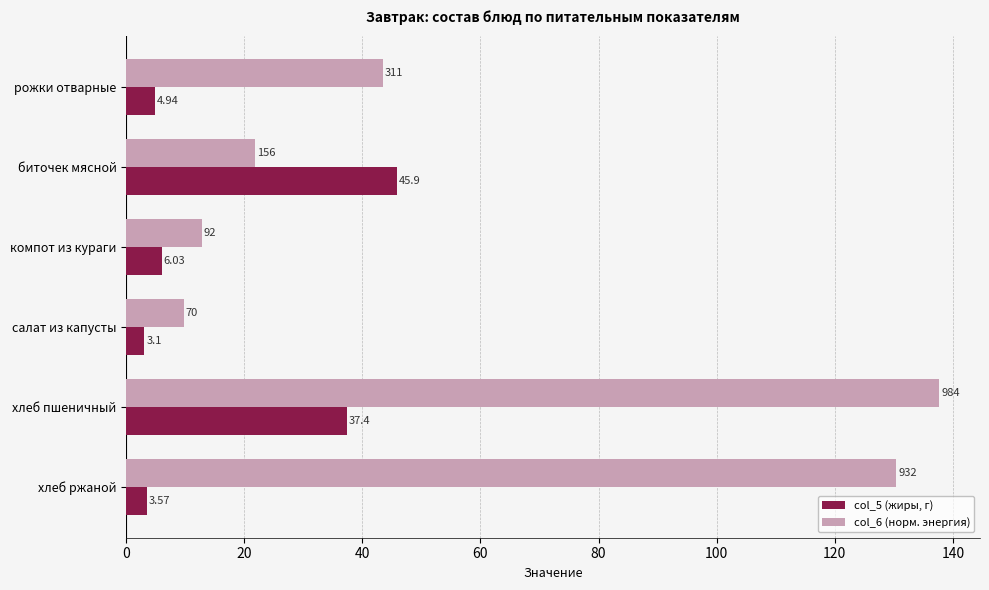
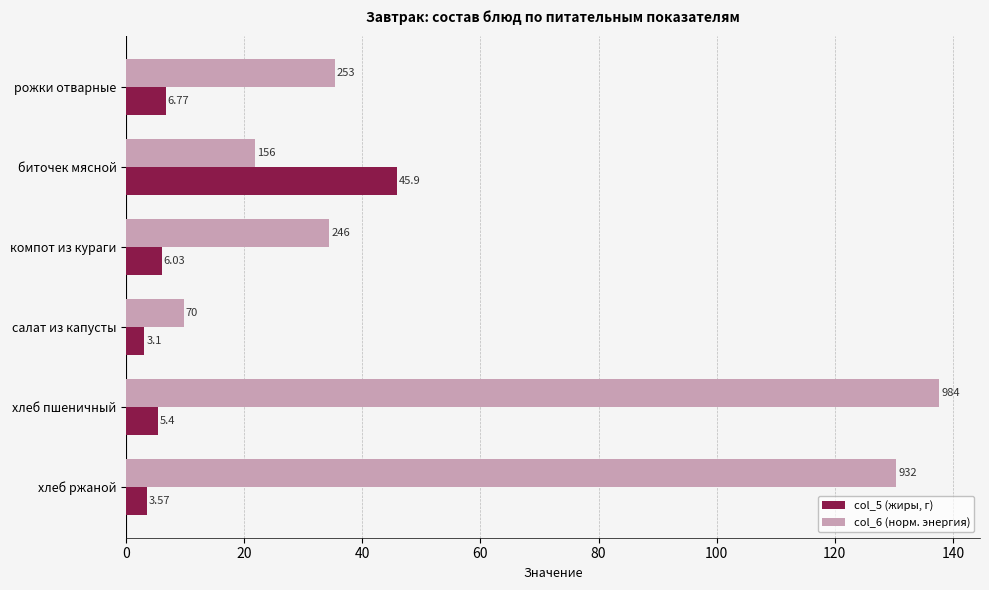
  {
    "col_5 (жиры, г)": {
-     "рожки отварные": 4.94,
+     "рожки отварные": 6.77,
      "биточек мясной": 45.9,
      "компот из кураги": 6.03,
      "салат из капусты": 3.1,
-     "хлеб пшеничный": 37.4,
+     "хлеб пшеничный": 5.4,
      "хлеб ржаной": 3.57
    },
    "col_6 (норм. энергия)": {
-     "рожки отварные": 311,
-     "компот из кураги": 92
+     "рожки отварные": 253,
+     "компот из кураги": 246
    }
  }
